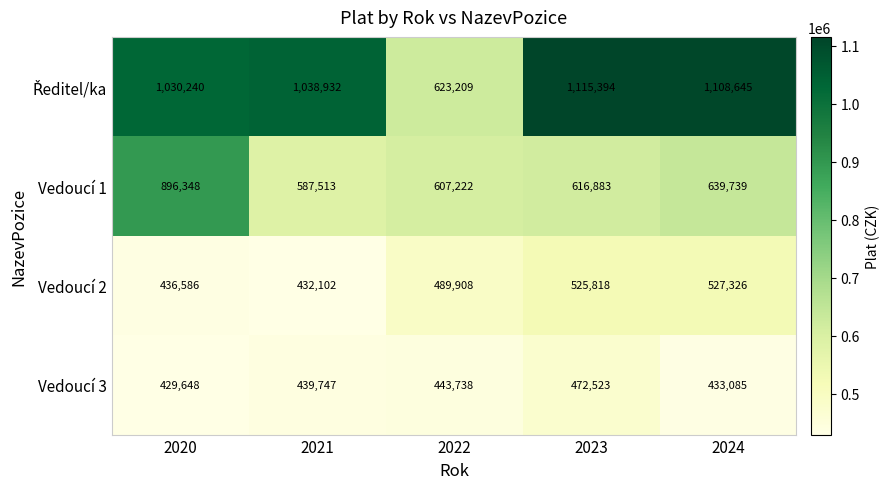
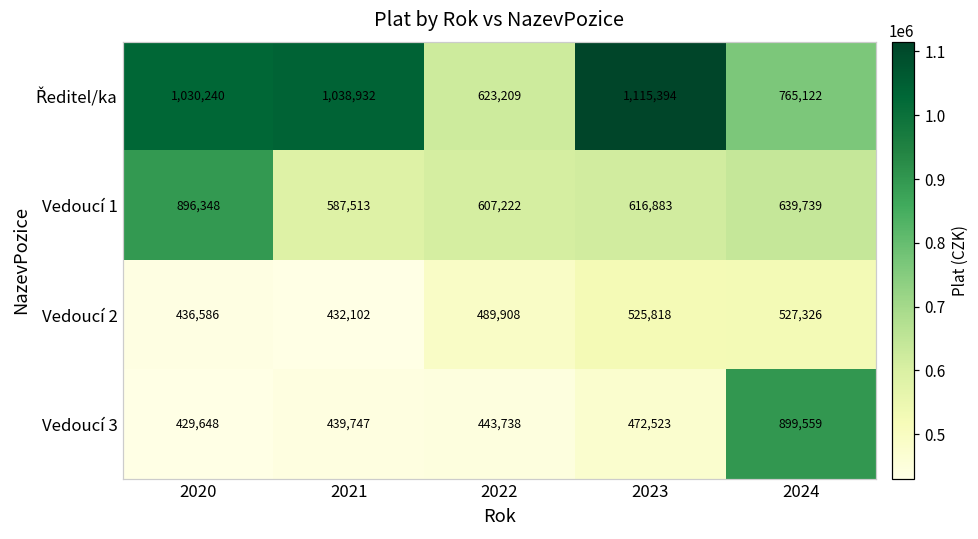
  {
    "Ředitel/ka": {
      "2020": "1,030,240",
      "2021": "1,038,932",
      "2022": "623,209",
      "2023": "1,115,394",
-     "2024": "1,108,645"
+     "2024": "765,122"
    },
    "Vedoucí 1": {
      "2020": "896,348",
      "2021": "587,513",
      "2022": "607,222",
      "2023": "616,883",
      "2024": "639,739"
    },
    "Vedoucí 2": {
      "2020": "436,586",
      "2021": "432,102",
      "2022": "489,908",
      "2023": "525,818",
      "2024": "527,326"
    },
    "Vedoucí 3": {
      "2020": "429,648",
      "2021": "439,747",
      "2022": "443,738",
      "2023": "472,523",
-     "2024": "433,085"
+     "2024": "899,559"
    }
  }
